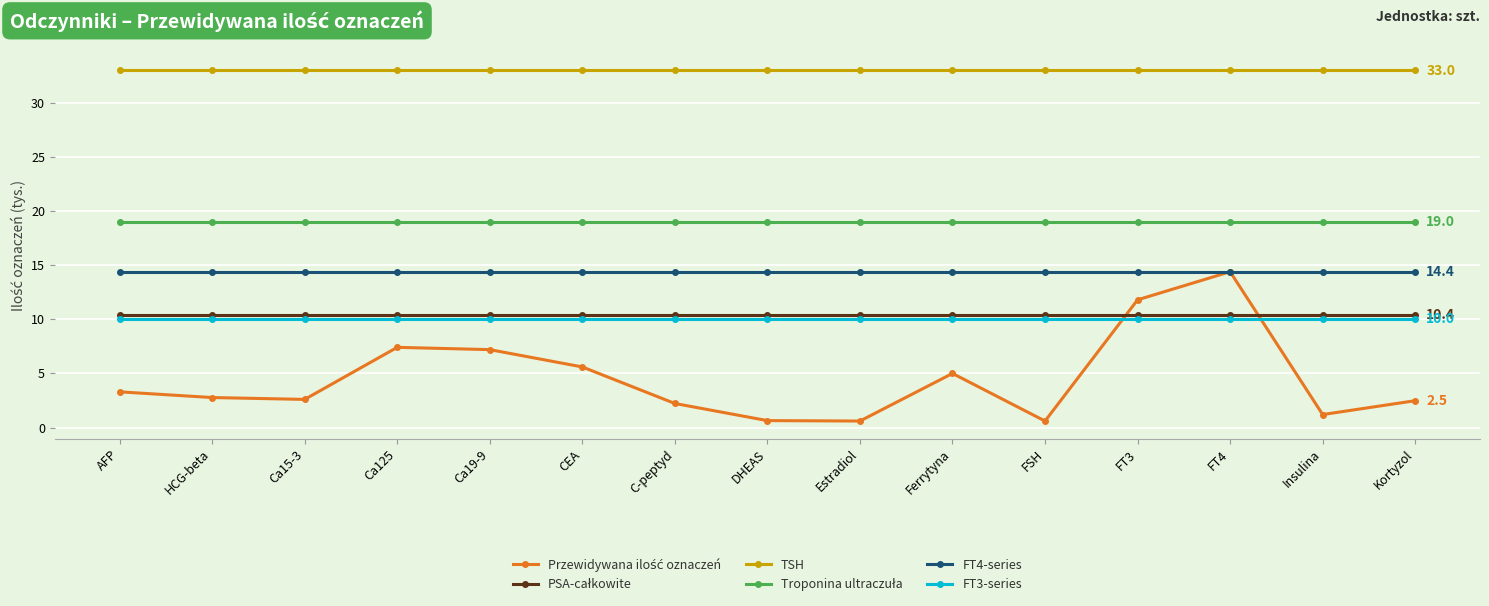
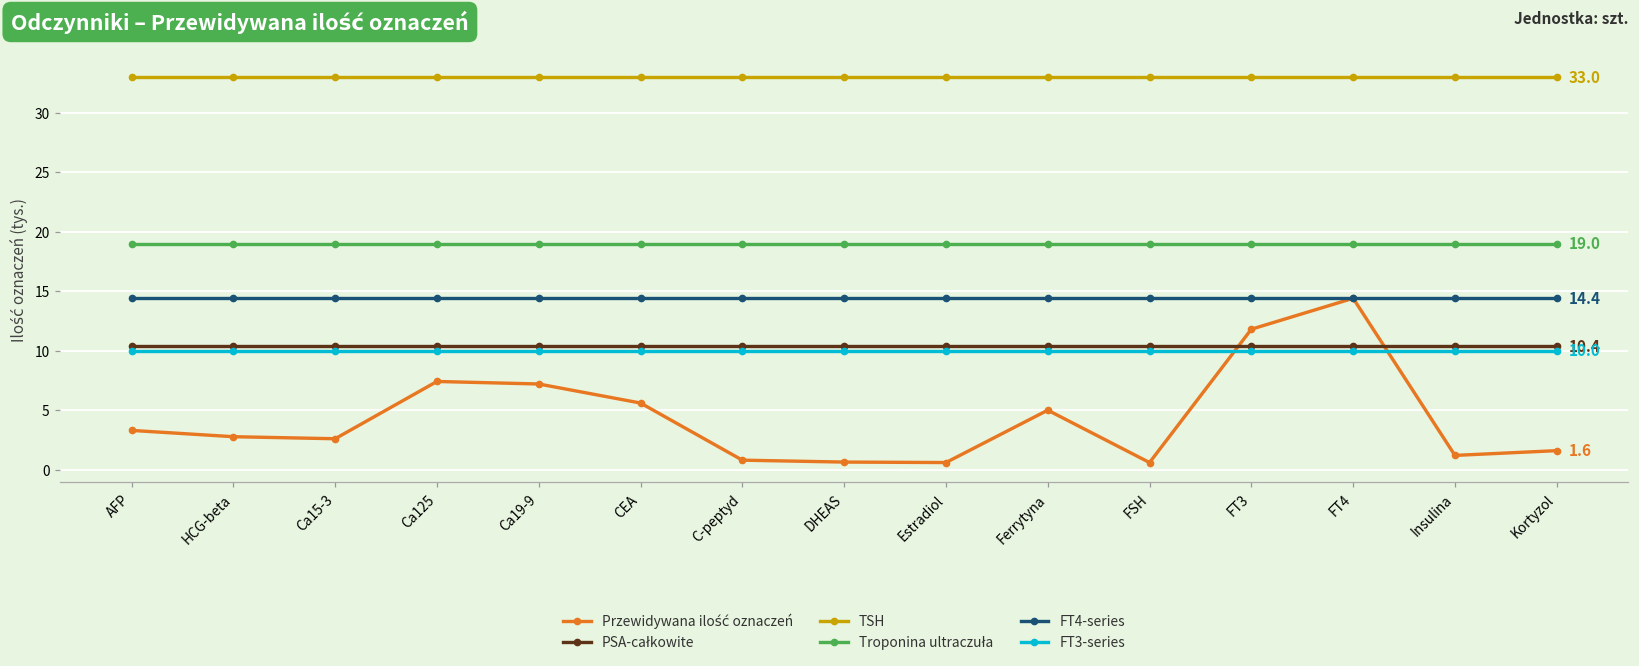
  {
    "Przewidywana ilość oznaczeń": {
-     "C-peptyd": 2.2,
-     "Kortyzol": 2.5
+     "C-peptyd": 0.8,
+     "Kortyzol": 1.6
    },
    "PSA-całkowite": {
      "AFP": 10.4,
      "HCG-beta": 10.4,
      "Ca15-3": 10.4,
      "Ca125": 10.4,
      "Ca19-9": 10.4,
      "CEA": 10.4,
      "C-peptyd": 10.4,
      "DHEAS": 10.4,
      "Estradiol": 10.4,
      "Ferrytyna": 10.4,
      "FSH": 10.4,
      "FT3": 10.4,
      "FT4": 10.4,
      "Insulina": 10.4
    },
    "TSH": {
      "Kortyzol": 33.0
    },
    "Troponina ultraczuła": {
      "Kortyzol": 19.0
    },
    "FT4-series": {
      "Kortyzol": 14.4
    },
    "FT3-series": {
      "AFP": 10.0,
      "HCG-beta": 10.0,
      "Ca15-3": 10.0,
      "Ca125": 10.0,
      "Ca19-9": 10.0,
      "CEA": 10.0,
      "C-peptyd": 10.0,
      "DHEAS": 10.0,
      "Estradiol": 10.0,
      "Ferrytyna": 10.0,
      "FSH": 10.0,
      "FT3": 10.0,
      "FT4": 10.0,
      "Insulina": 10.0
    }
  }
